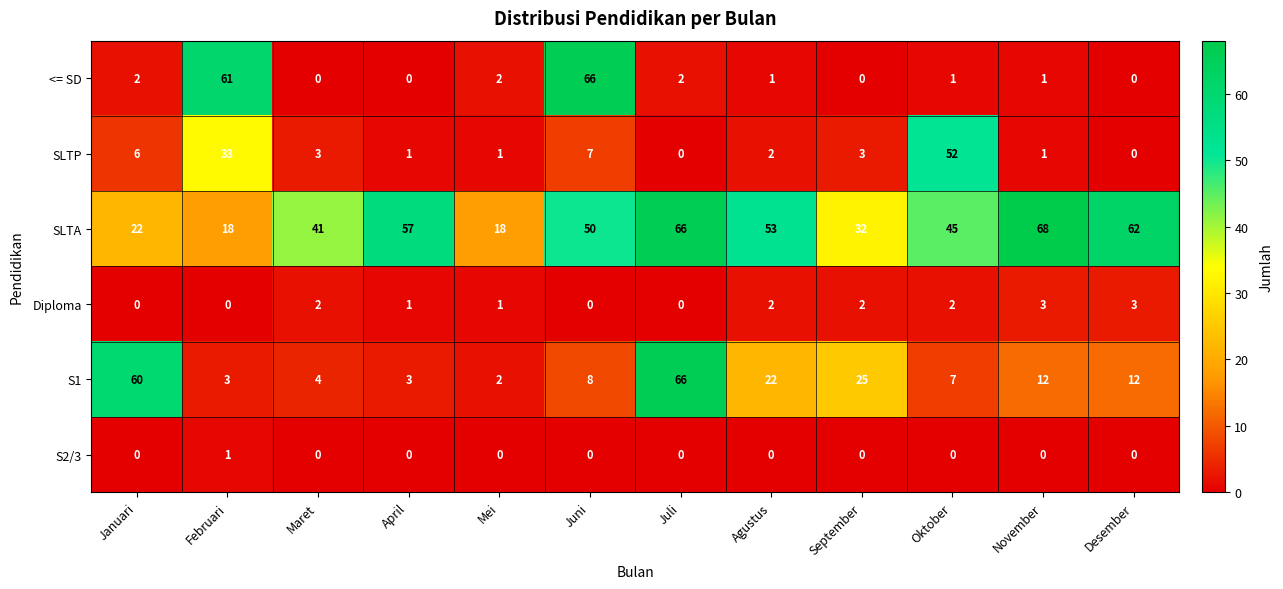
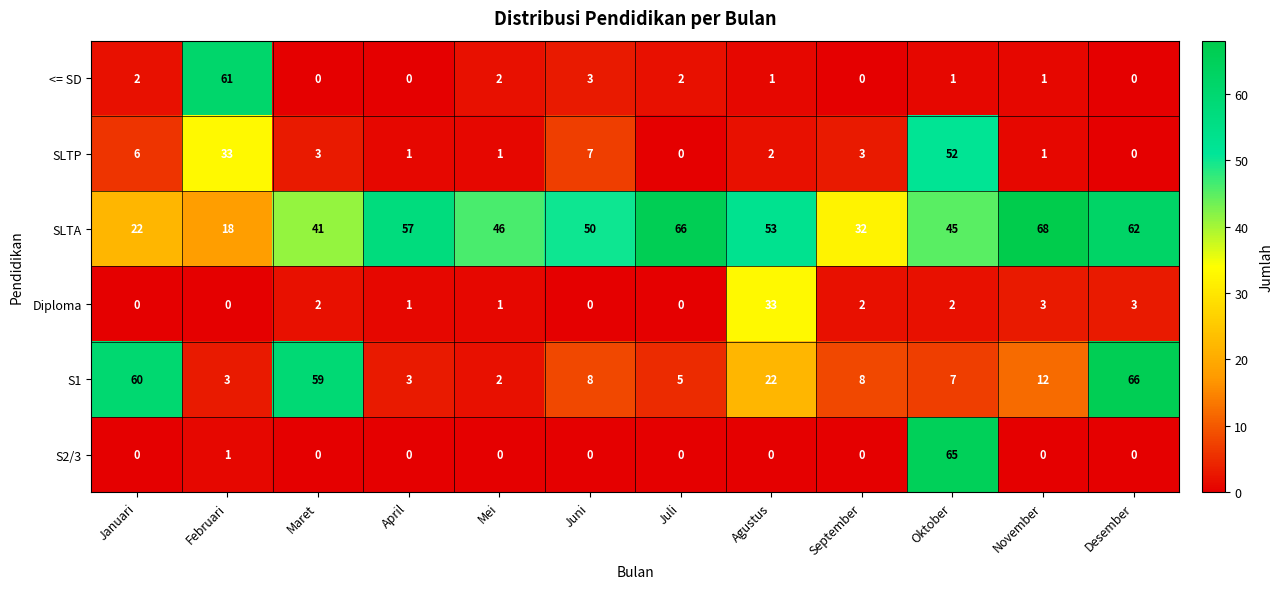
  {
    "<= SD": {
      "Januari": 2,
      "Februari": 61,
      "Maret": 0,
      "April": 0,
      "Mei": 2,
-     "Juni": 66,
+     "Juni": 3,
      "Juli": 2,
      "Agustus": 1,
      "September": 0,
      "Oktober": 1,
      "November": 1,
      "Desember": 0
    },
    "SLTP": {
      "Januari": 6,
      "Februari": 33,
      "Maret": 3,
      "April": 1,
      "Mei": 1,
      "Juni": 7,
      "Juli": 0,
      "Agustus": 2,
      "September": 3,
      "Oktober": 52,
      "November": 1,
      "Desember": 0
    },
    "SLTA": {
      "Januari": 22,
      "Februari": 18,
      "Maret": 41,
      "April": 57,
-     "Mei": 18,
+     "Mei": 46,
      "Juni": 50,
      "Juli": 66,
      "Agustus": 53,
      "September": 32,
      "Oktober": 45,
      "November": 68,
      "Desember": 62
    },
    "Diploma": {
      "Januari": 0,
      "Februari": 0,
      "Maret": 2,
      "April": 1,
      "Mei": 1,
      "Juni": 0,
      "Juli": 0,
-     "Agustus": 2,
+     "Agustus": 33,
      "September": 2,
      "Oktober": 2,
      "November": 3,
      "Desember": 3
    },
    "S1": {
      "Januari": 60,
      "Februari": 3,
-     "Maret": 4,
+     "Maret": 59,
      "April": 3,
      "Mei": 2,
      "Juni": 8,
-     "Juli": 66,
+     "Juli": 5,
      "Agustus": 22,
-     "September": 25,
+     "September": 8,
      "Oktober": 7,
      "November": 12,
-     "Desember": 12
+     "Desember": 66
    },
    "S2/3": {
      "Januari": 0,
      "Februari": 1,
      "Maret": 0,
      "April": 0,
      "Mei": 0,
      "Juni": 0,
      "Juli": 0,
      "Agustus": 0,
      "September": 0,
-     "Oktober": 0,
+     "Oktober": 65,
      "November": 0,
      "Desember": 0
    }
  }
